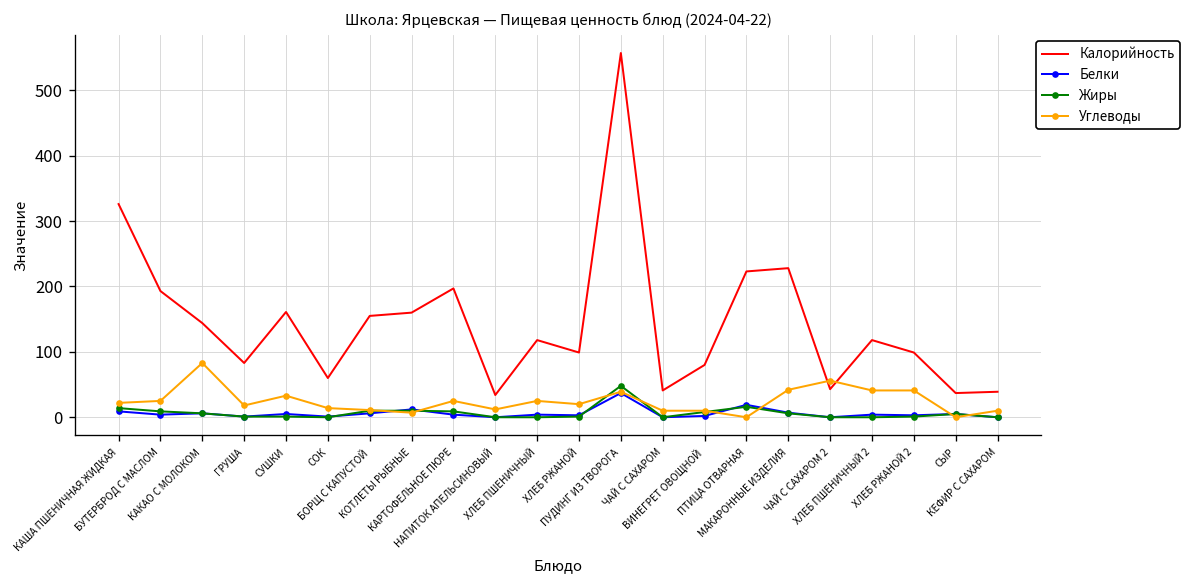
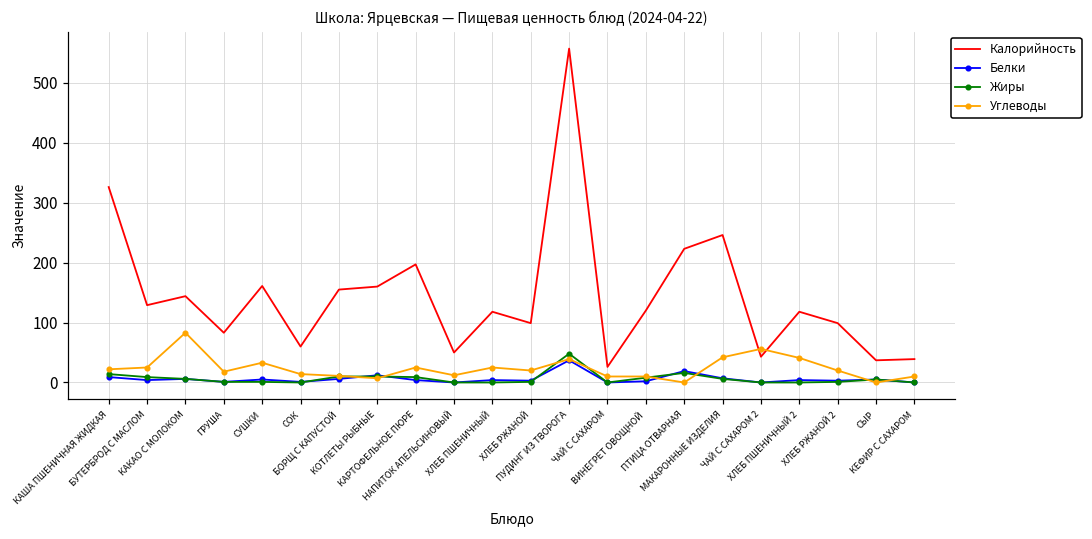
  {
    "Калорийность": {
      "КАША ПШЕНИЧНАЯ ЖИДКАЯ": 330,
-     "БУТЕРБРОД С МАСЛОМ": 190,
+     "БУТЕРБРОД С МАСЛОМ": 130,
      "КАКАО С МОЛОКОМ": 140,
      "ГРУША": 80,
      "СУШКИ": 160,
      "СОК": 60,
      "БОРЩ С КАПУСТОЙ": 160,
      "КОТЛЕТЫ РЫБНЫЕ": 160,
      "КАРТОФЕЛЬНОЕ ПЮРЕ": 200,
-     "НАПИТОК АПЕЛЬСИНОВЫЙ": 30,
+     "НАПИТОК АПЕЛЬСИНОВЫЙ": 50,
      "ХЛЕБ ПШЕНИЧНЫЙ": 120,
      "ХЛЕБ РЖАНОЙ": 100,
      "ПУДИНГ ИЗ ТВОРОГА": 560,
-     "ЧАЙ С САХАРОМ": 40,
-     "ВИНЕГРЕТ ОВОЩНОЙ": 80,
+     "ЧАЙ С САХАРОМ": 30,
+     "ВИНЕГРЕТ ОВОЩНОЙ": 120,
      "ПТИЦА ОТВАРНАЯ": 220,
-     "МАКАРОННЫЕ ИЗДЕЛИЯ": 230,
+     "МАКАРОННЫЕ ИЗДЕЛИЯ": 250,
      "ЧАЙ С САХАРОМ 2": 40,
      "ХЛЕБ ПШЕНИЧНЫЙ 2": 120,
      "ХЛЕБ РЖАНОЙ 2": 100,
      "СЫР": 40,
      "КЕФИР С САХАРОМ": 40
    },
    "Белки": {
      "КАША ПШЕНИЧНАЯ ЖИДКАЯ": 10,
      "БУТЕРБРОД С МАСЛОМ": 0,
      "КАРТОФЕЛЬНОЕ ПЮРЕ": 0,
      "ВИНЕГРЕТ ОВОЩНОЙ": 0
    },
    "Жиры": {
      "КАША ПШЕНИЧНАЯ ЖИДКАЯ": 10,
      "БУТЕРБРОД С МАСЛОМ": 10,
      "КАРТОФЕЛЬНОЕ ПЮРЕ": 10,
      "ПУДИНГ ИЗ ТВОРОГА": 50
    },
    "Углеводы": {
      "КАША ПШЕНИЧНАЯ ЖИДКАЯ": 20,
      "БУТЕРБРОД С МАСЛОМ": 30,
      "КАКАО С МОЛОКОМ": 80,
      "ГРУША": 20,
      "СУШКИ": 30,
      "СОК": 10,
      "КАРТОФЕЛЬНОЕ ПЮРЕ": 30,
      "НАПИТОК АПЕЛЬСИНОВЫЙ": 10,
      "ХЛЕБ ПШЕНИЧНЫЙ": 30,
      "ХЛЕБ РЖАНОЙ": 20,
      "ЧАЙ С САХАРОМ": 10,
      "ПТИЦА ОТВАРНАЯ": 0,
      "МАКАРОННЫЕ ИЗДЕЛИЯ": 40,
      "ЧАЙ С САХАРОМ 2": 60,
      "ХЛЕБ ПШЕНИЧНЫЙ 2": 40,
-     "ХЛЕБ РЖАНОЙ 2": 40,
+     "ХЛЕБ РЖАНОЙ 2": 20,
      "СЫР": 0,
      "КЕФИР С САХАРОМ": 10
    }
  }
